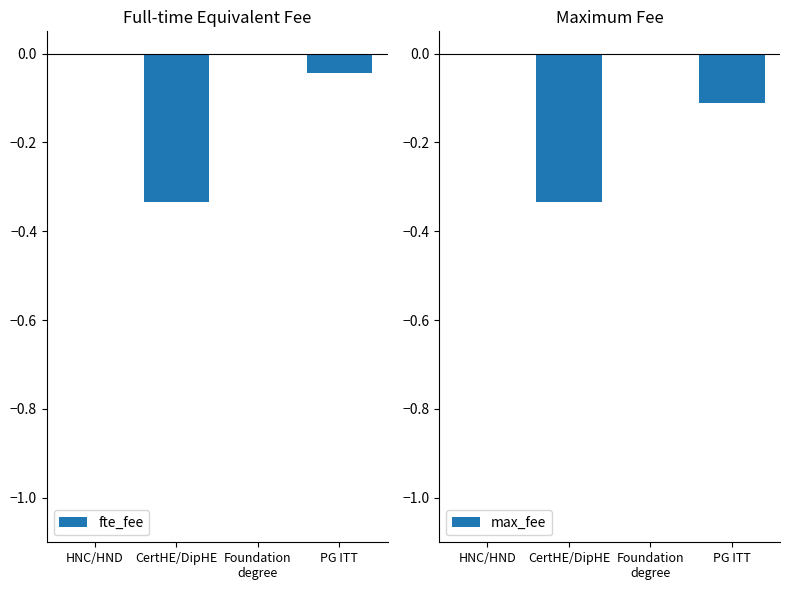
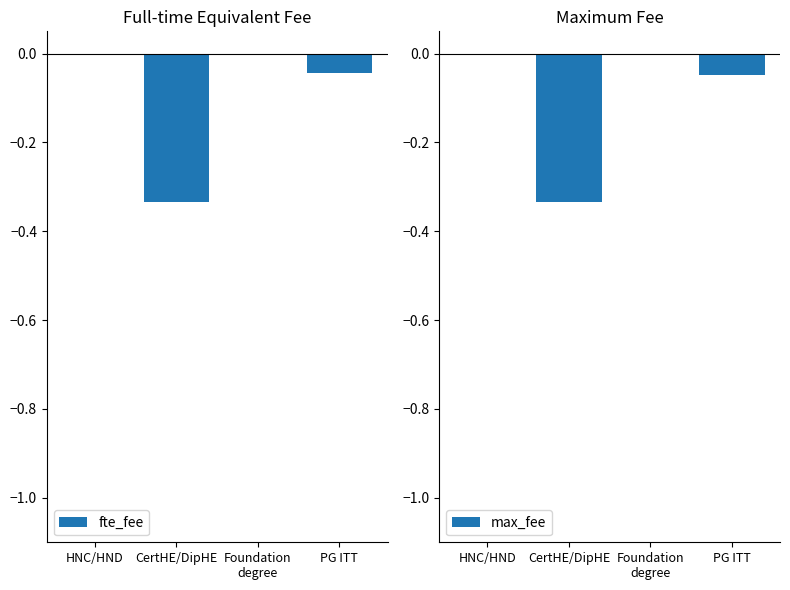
  {
    "Full-time Equivalent Fee": {
      "HNC/HND": 0.00,
      "CertHE/DipHE": -0.33,
      "Foundation degree": 0.00,
      "PG ITT": -0.04
    },
    "Maximum Fee": {
      "HNC/HND": 0.00,
      "CertHE/DipHE": -0.33,
      "Foundation degree": 0.00,
-     "PG ITT": -0.11
+     "PG ITT": -0.05
    }
  }
